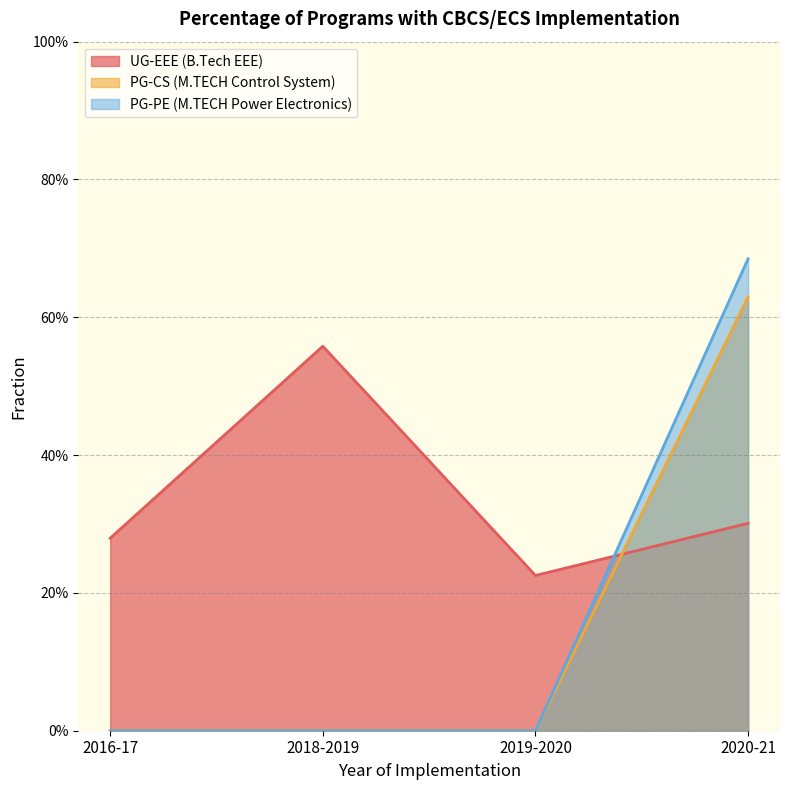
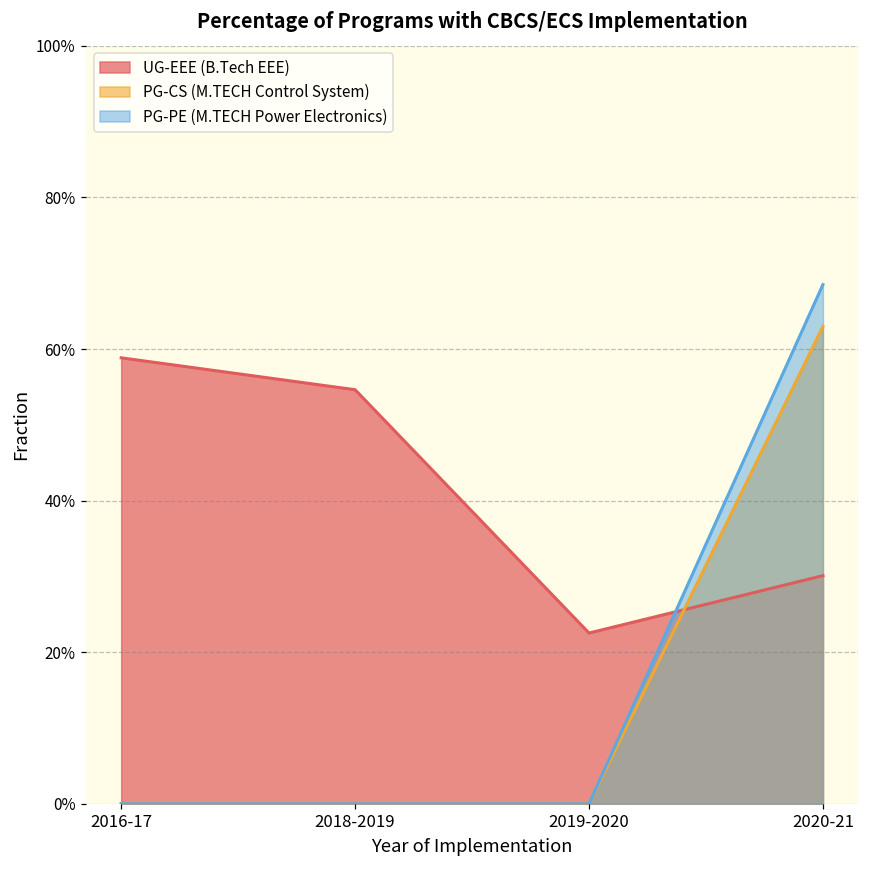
  {
    "UG-EEE (B.Tech EEE)": {
-     "2016-17": "28%",
-     "2018-2019": "56%",
+     "2016-17": "59%",
+     "2018-2019": "55%",
      "2019-2020": "23%",
      "2020-21": "30%"
    },
    "PG-CS (M.TECH Control System)": {
      "2020-21": "63%"
    },
    "PG-PE (M.TECH Power Electronics)": {
      "2020-21": "69%"
    }
  }
